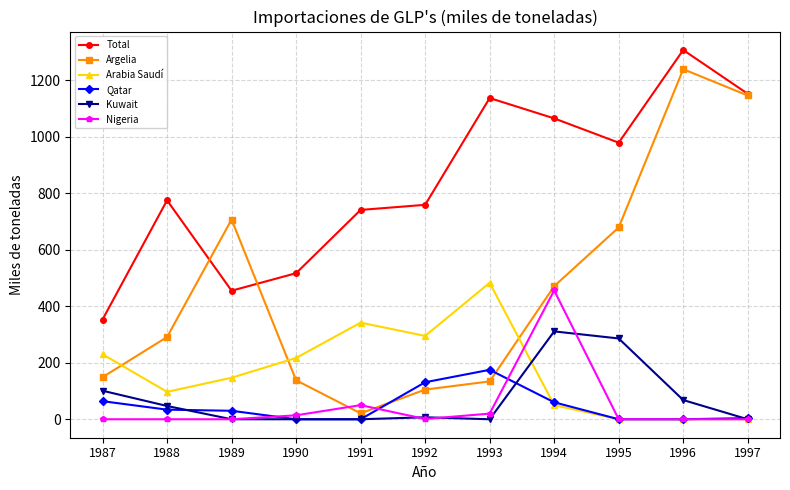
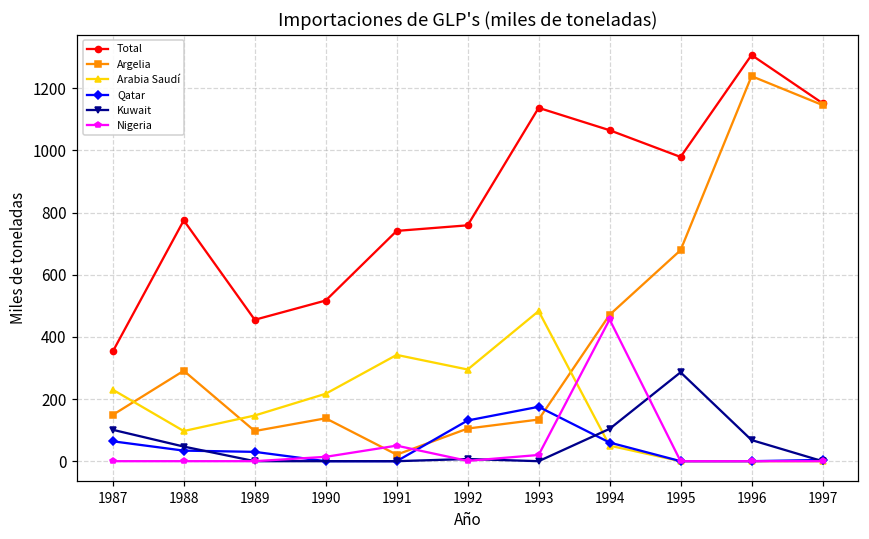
  {
    "Total": {
      "1987": 350,
      "1988": 780,
      "1989": 460,
      "1990": 520,
      "1991": 740,
      "1992": 760,
      "1993": 1140,
      "1994": 1070,
      "1995": 980,
      "1996": 1310
    },
    "Argelia": {
      "1987": 150,
      "1988": 290,
-     "1989": 710,
+     "1989": 100,
      "1990": 140,
      "1991": 20,
      "1992": 110,
      "1993": 130,
      "1994": 470,
      "1995": 680,
      "1996": 1240
    },
    "Arabia Saudí": {
      "1987": 230,
      "1988": 100,
      "1989": 150,
      "1990": 220,
      "1991": 340,
      "1992": 300,
      "1993": 480,
      "1994": 50
    },
    "Qatar": {
      "1987": 60,
      "1988": 30,
      "1989": 30,
      "1992": 130,
      "1993": 180,
      "1994": 60
    },
    "Kuwait": {
      "1987": 100,
      "1988": 50,
      "1993": 0,
-     "1994": 310,
+     "1994": 100,
      "1995": 290,
      "1996": 70
    },
    "Nigeria": {
      "1987": 0,
      "1988": 0,
      "1990": 10,
      "1991": 50,
      "1993": 20,
      "1994": 460
    }
  }
